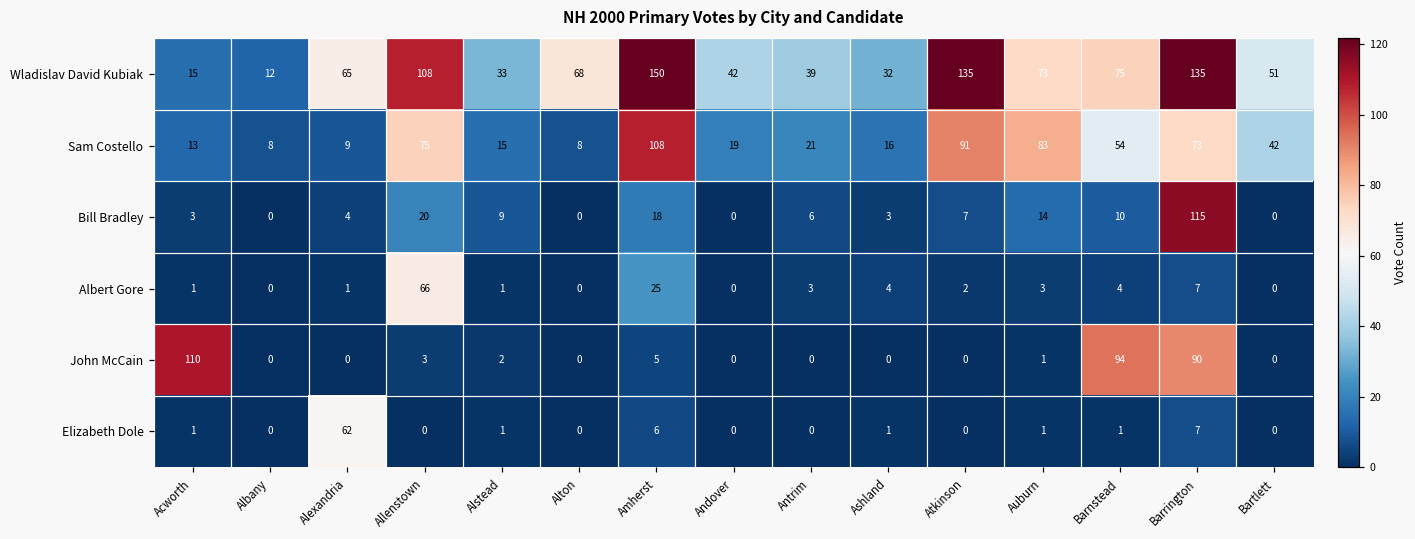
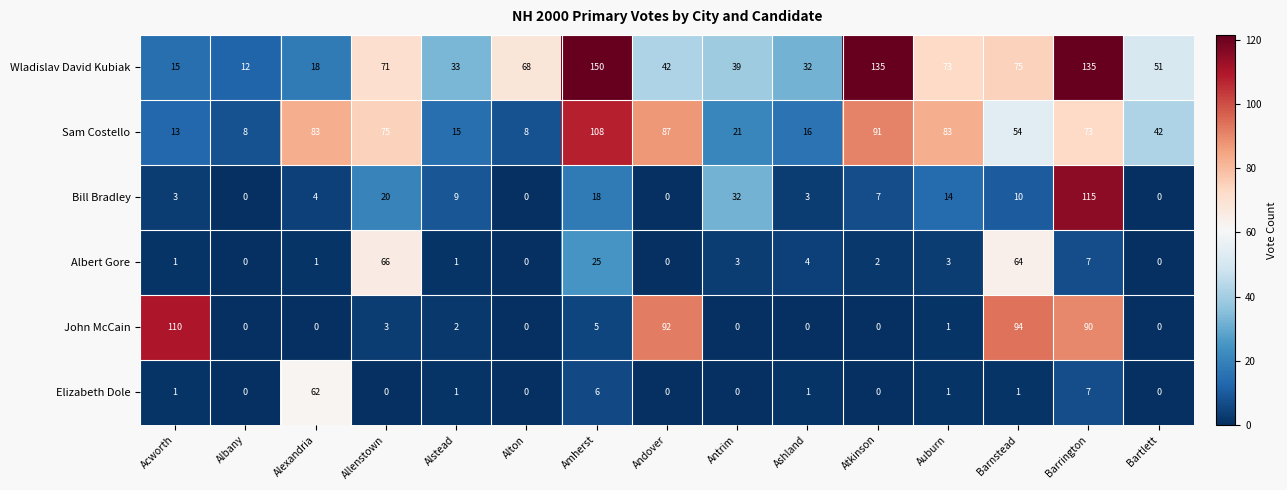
  {
    "Wladislav David Kubiak": {
      "Acworth": 15,
      "Albany": 12,
-     "Alexandria": 65,
-     "Allenstown": 108,
+     "Alexandria": 18,
+     "Allenstown": 71,
      "Alstead": 33,
      "Alton": 68,
      "Amherst": 150,
      "Andover": 42,
      "Antrim": 39,
      "Ashland": 32,
      "Atkinson": 135,
      "Auburn": 73,
      "Barnstead": 75,
      "Barrington": 135,
      "Bartlett": 51
    },
    "Sam Costello": {
      "Acworth": 13,
      "Albany": 8,
-     "Alexandria": 9,
+     "Alexandria": 83,
      "Allenstown": 75,
      "Alstead": 15,
      "Alton": 8,
      "Amherst": 108,
-     "Andover": 19,
+     "Andover": 87,
      "Antrim": 21,
      "Ashland": 16,
      "Atkinson": 91,
      "Auburn": 83,
      "Barnstead": 54,
      "Barrington": 73,
      "Bartlett": 42
    },
    "Bill Bradley": {
      "Acworth": 3,
      "Albany": 0,
      "Alexandria": 4,
      "Allenstown": 20,
      "Alstead": 9,
      "Alton": 0,
      "Amherst": 18,
      "Andover": 0,
-     "Antrim": 6,
+     "Antrim": 32,
      "Ashland": 3,
      "Atkinson": 7,
      "Auburn": 14,
      "Barnstead": 10,
      "Barrington": 115,
      "Bartlett": 0
    },
    "Albert Gore": {
      "Acworth": 1,
      "Albany": 0,
      "Alexandria": 1,
      "Allenstown": 66,
      "Alstead": 1,
      "Alton": 0,
      "Amherst": 25,
      "Andover": 0,
      "Antrim": 3,
      "Ashland": 4,
      "Atkinson": 2,
      "Auburn": 3,
-     "Barnstead": 4,
+     "Barnstead": 64,
      "Barrington": 7,
      "Bartlett": 0
    },
    "John McCain": {
      "Acworth": 110,
      "Albany": 0,
      "Alexandria": 0,
      "Allenstown": 3,
      "Alstead": 2,
      "Alton": 0,
      "Amherst": 5,
-     "Andover": 0,
+     "Andover": 92,
      "Antrim": 0,
      "Ashland": 0,
      "Atkinson": 0,
      "Auburn": 1,
      "Barnstead": 94,
      "Barrington": 90,
      "Bartlett": 0
    },
    "Elizabeth Dole": {
      "Acworth": 1,
      "Albany": 0,
      "Alexandria": 62,
      "Allenstown": 0,
      "Alstead": 1,
      "Alton": 0,
      "Amherst": 6,
      "Andover": 0,
      "Antrim": 0,
      "Ashland": 1,
      "Atkinson": 0,
      "Auburn": 1,
      "Barnstead": 1,
      "Barrington": 7,
      "Bartlett": 0
    }
  }
